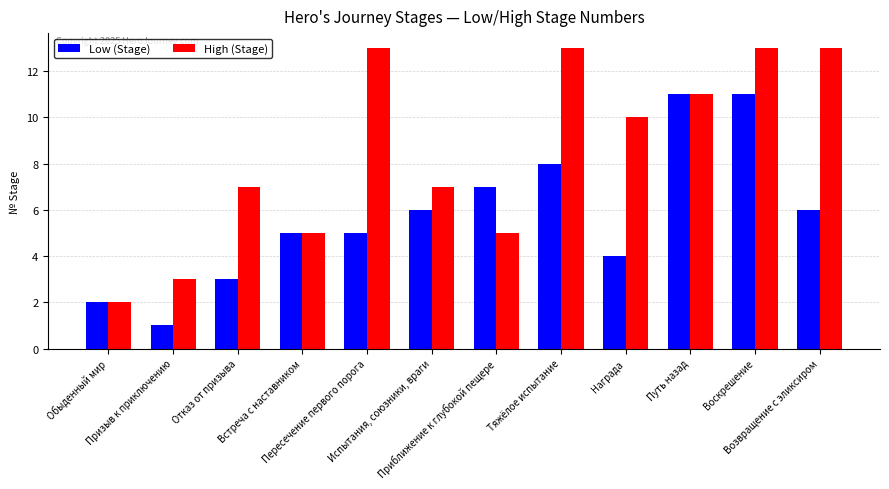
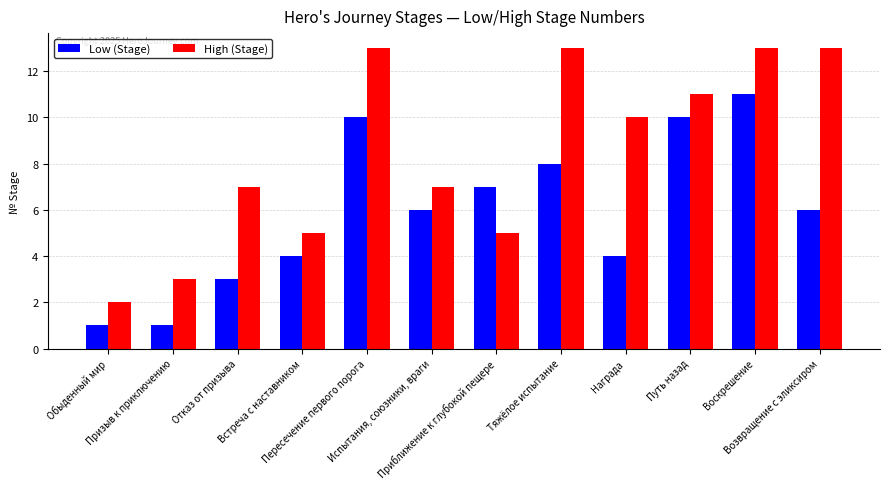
  {
    "Low (Stage)": {
-     "Обыденный мир": 2,
+     "Обыденный мир": 1,
      "Призыв к приключению": 1,
      "Отказ от призыва": 3,
-     "Встреча с наставником": 5,
-     "Пересечение первого порога": 5,
+     "Встреча с наставником": 4,
+     "Пересечение первого порога": 10,
      "Испытания, союзники, враги": 6,
      "Приближение к глубокой пещере": 7,
      "Тяжёлое испытание": 8,
      "Награда": 4,
-     "Путь назад": 11,
+     "Путь назад": 10,
      "Воскрешение": 11,
      "Возвращение с эликсиром": 6
    },
    "High (Stage)": {
      "Обыденный мир": 2,
      "Призыв к приключению": 3,
      "Отказ от призыва": 7,
      "Встреча с наставником": 5,
      "Пересечение первого порога": 13,
      "Испытания, союзники, враги": 7,
      "Приближение к глубокой пещере": 5,
      "Тяжёлое испытание": 13,
      "Награда": 10,
      "Путь назад": 11,
      "Воскрешение": 13,
      "Возвращение с эликсиром": 13
    }
  }
